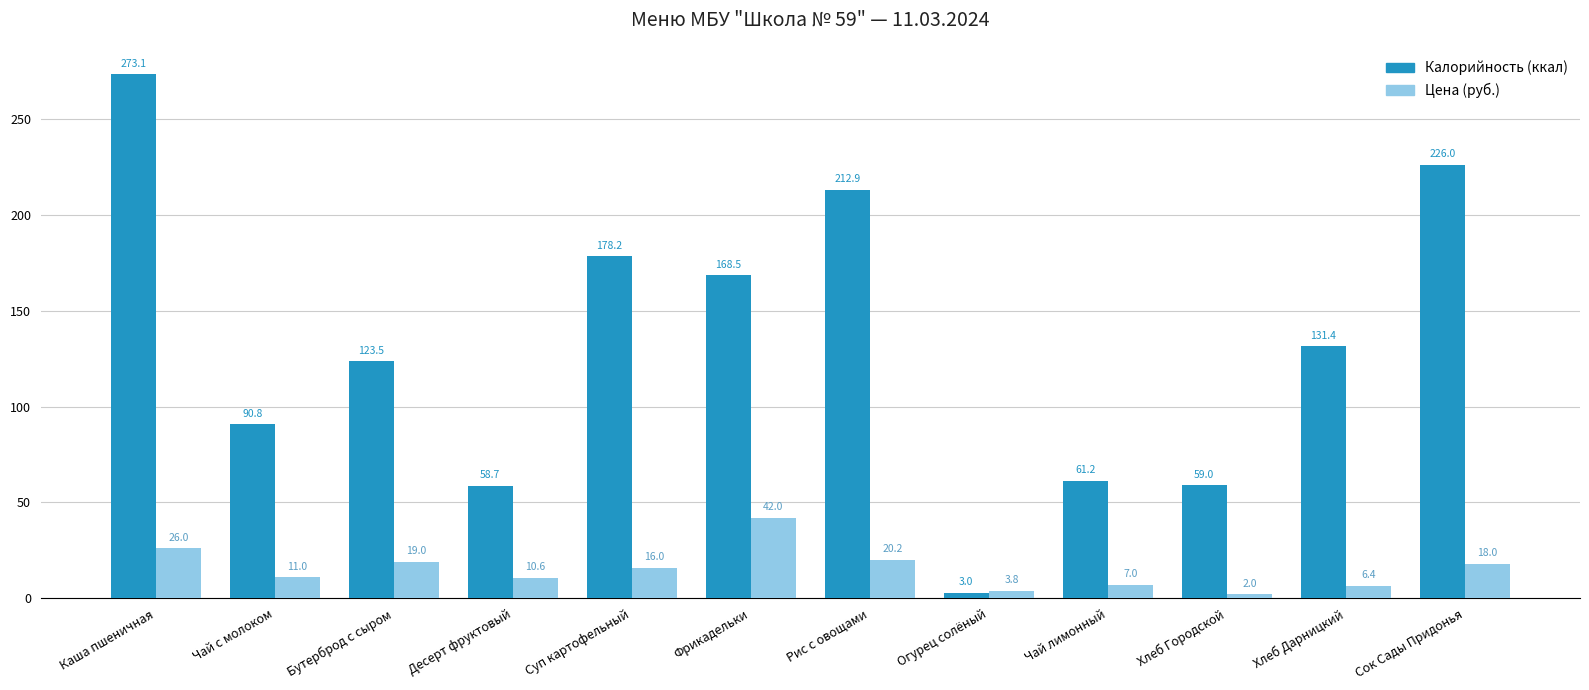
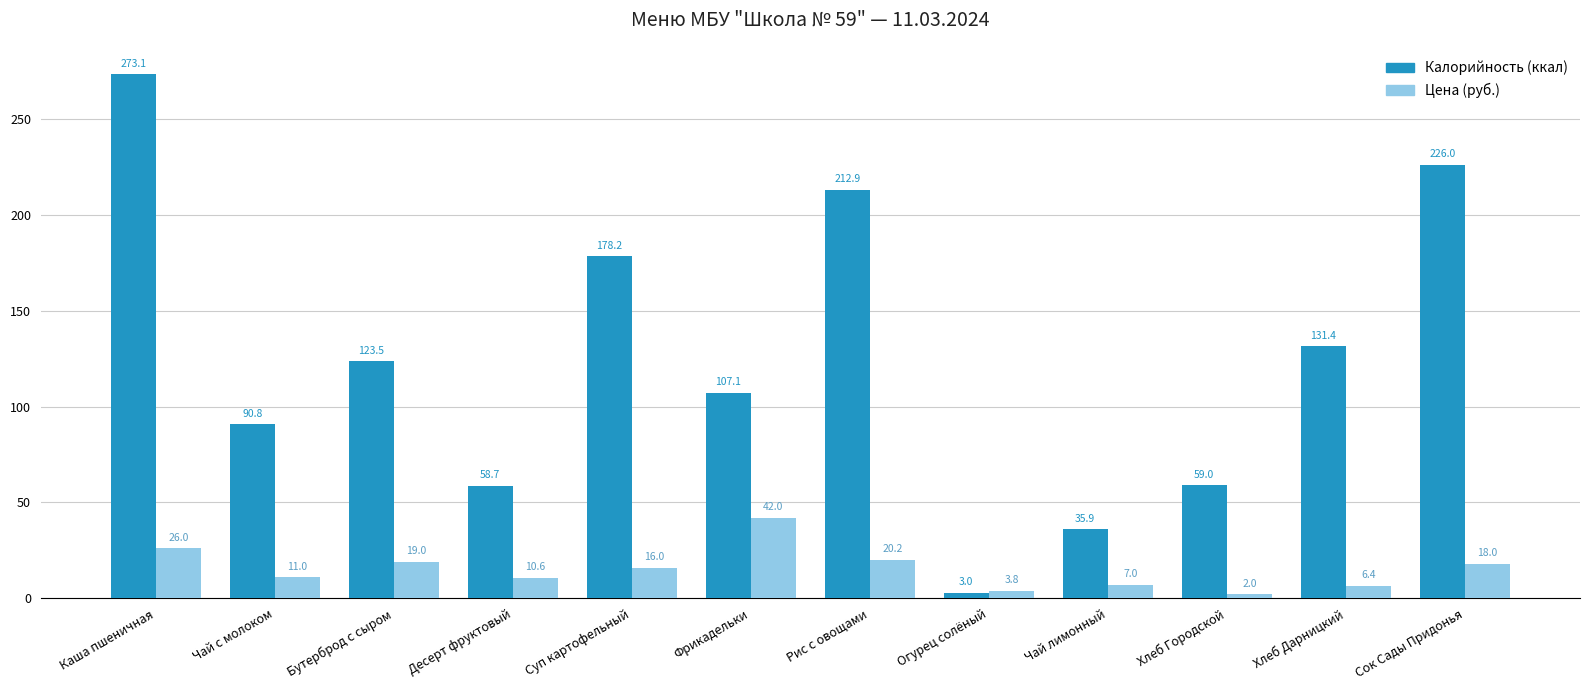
  {
    "Калорийность (ккал)": {
      "Каша пшеничная": 273.1,
      "Чай с молоком": 90.8,
      "Бутерброд с сыром": 123.5,
      "Десерт фруктовый": 58.7,
      "Суп картофельный": 178.2,
-     "Фрикадельки": 168.5,
+     "Фрикадельки": 107.1,
      "Рис с овощами": 212.9,
      "Огурец солёный": 3.0,
-     "Чай лимонный": 61.2,
+     "Чай лимонный": 35.9,
      "Хлеб Городской": 59.0,
      "Хлеб Дарницкий": 131.4,
      "Сок Сады Придонья": 226.0
    },
    "Цена (руб.)": {
      "Каша пшеничная": 26.0,
      "Чай с молоком": 11.0,
      "Бутерброд с сыром": 19.0,
      "Десерт фруктовый": 10.6,
      "Суп картофельный": 16.0,
      "Фрикадельки": 42.0,
      "Рис с овощами": 20.2,
      "Огурец солёный": 3.8,
      "Чай лимонный": 7.0,
      "Хлеб Городской": 2.0,
      "Хлеб Дарницкий": 6.4,
      "Сок Сады Придонья": 18.0
    }
  }
